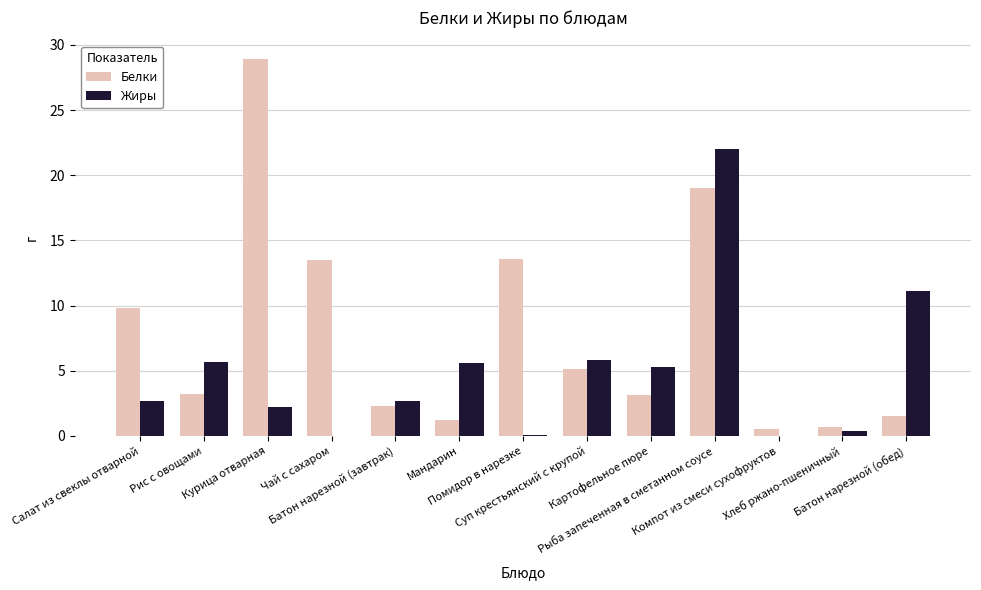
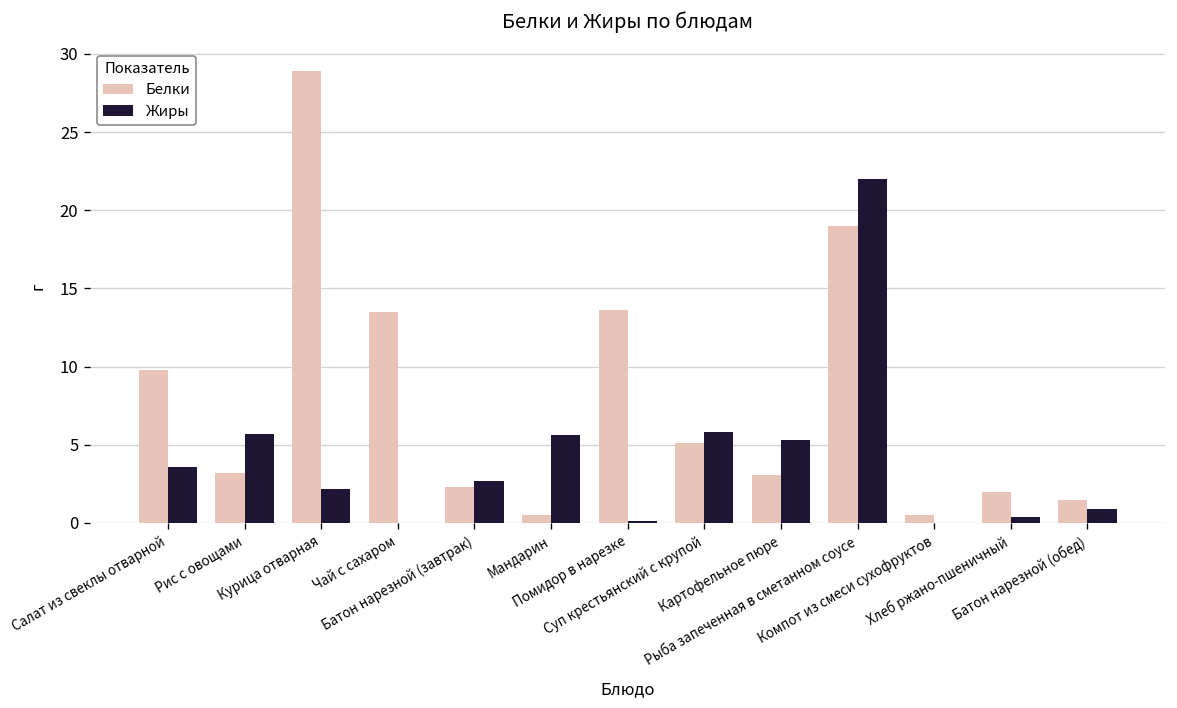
  {
    "Белки": {
      "Салат из свеклы отварной": 9.8,
      "Рис с овощами": 3.2,
      "Курица отварная": 28.9,
      "Чай с сахаром": 13.5,
      "Батон нарезной (завтрак)": 2.3,
-     "Мандарин": 1.2,
+     "Мандарин": 0.5,
      "Помидор в нарезке": 13.6,
      "Суп крестьянский с крупой": 5.1,
      "Картофельное пюре": 3.1,
      "Рыба запеченная в сметанном соусе": 19.0,
      "Компот из смеси сухофруктов": 0.5,
-     "Хлеб ржано-пшеничный": 0.7,
+     "Хлеб ржано-пшеничный": 2.0,
      "Батон нарезной (обед)": 1.5
    },
    "Жиры": {
-     "Салат из свеклы отварной": 2.7,
+     "Салат из свеклы отварной": 3.6,
      "Рис с овощами": 5.7,
      "Курица отварная": 2.2,
      "Чай с сахаром": 0.0,
      "Батон нарезной (завтрак)": 2.7,
      "Мандарин": 5.6,
      "Суп крестьянский с крупой": 5.8,
      "Картофельное пюре": 5.3,
      "Рыба запеченная в сметанном соусе": 22.0,
      "Компот из смеси сухофруктов": 0.0,
      "Хлеб ржано-пшеничный": 0.4,
-     "Батон нарезной (обед)": 11.1
+     "Батон нарезной (обед)": 0.9
    }
  }
